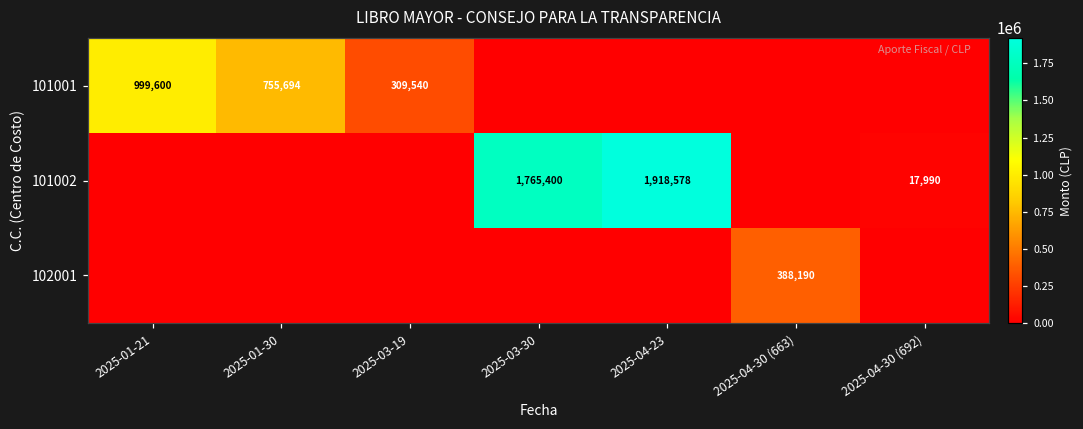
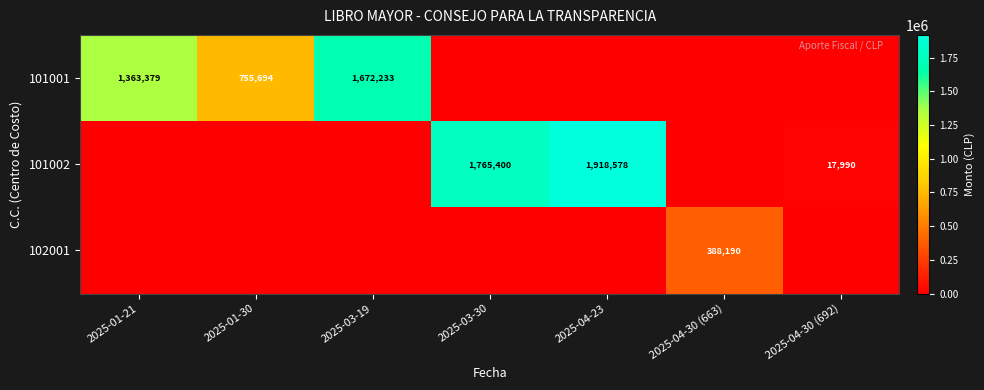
  {
    "101001": {
-     "2025-01-21": "999,600",
+     "2025-01-21": "1,363,379",
      "2025-01-30": "755,694",
-     "2025-03-19": "309,540"
+     "2025-03-19": "1,672,233"
    },
    "101002": {
      "2025-03-30": "1,765,400",
      "2025-04-23": "1,918,578",
      "2025-04-30 (692)": "17,990"
    },
    "102001": {
      "2025-04-30 (663)": "388,190"
    }
  }
